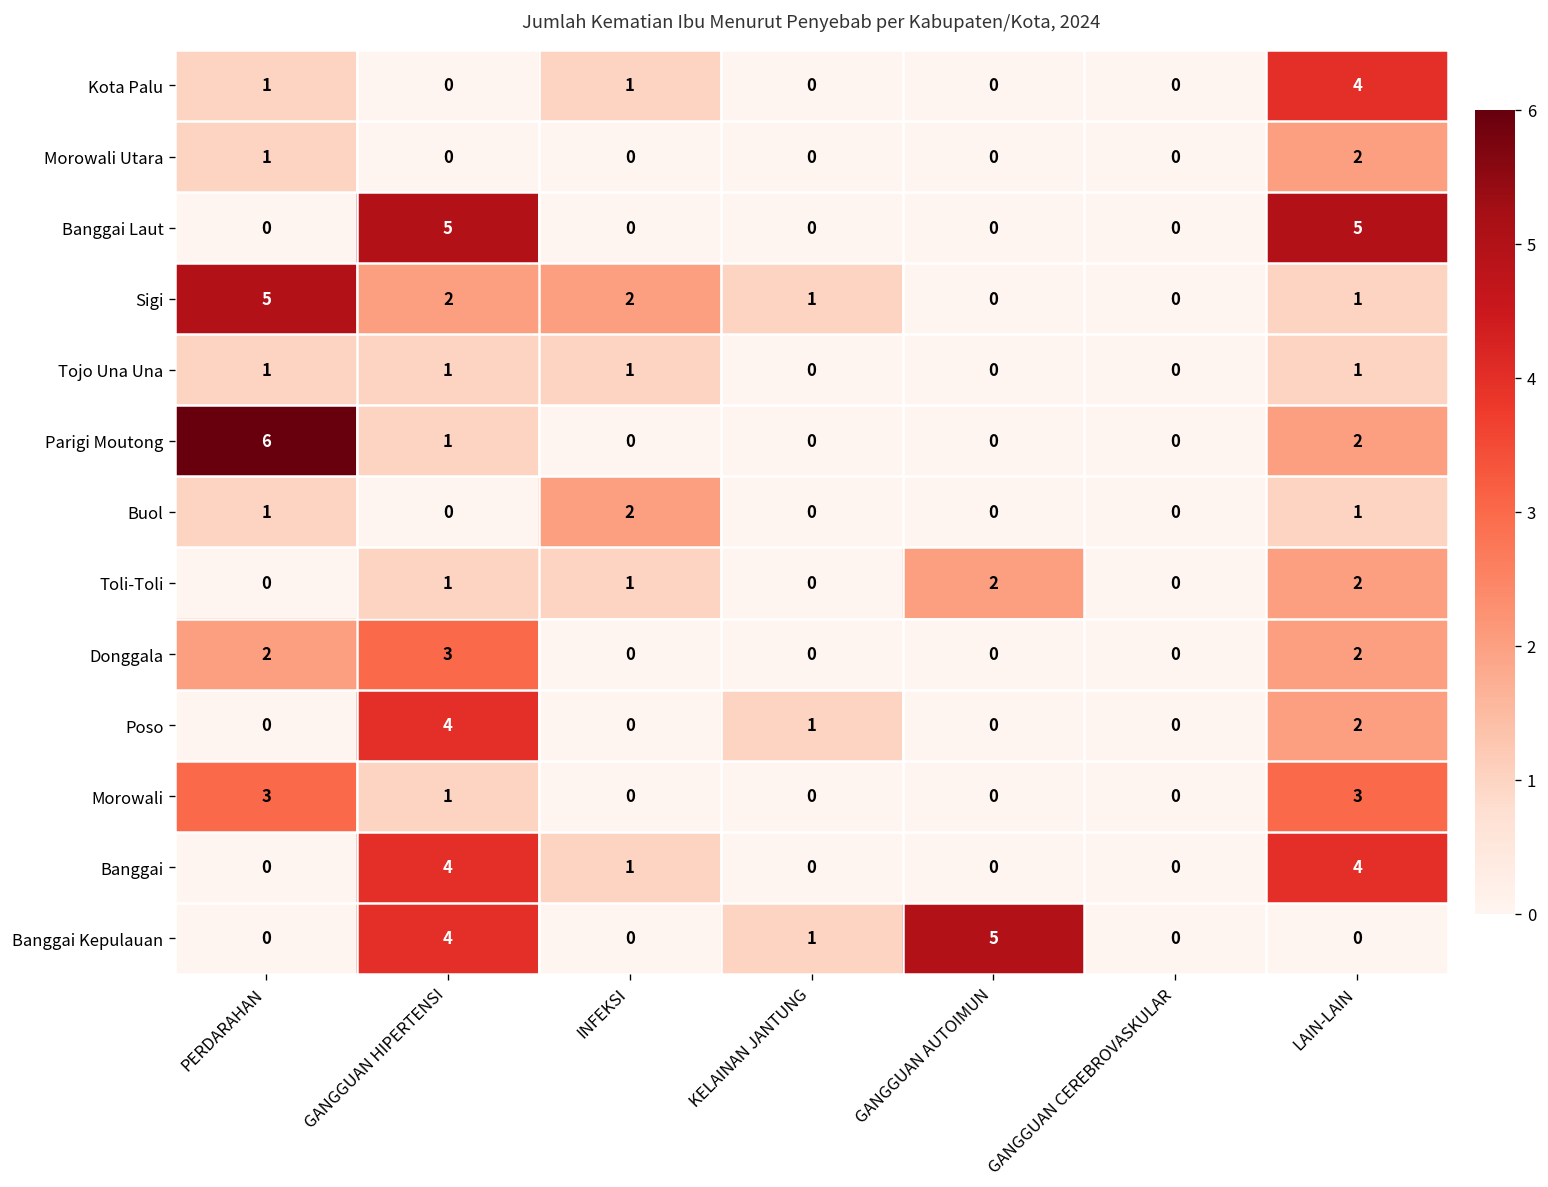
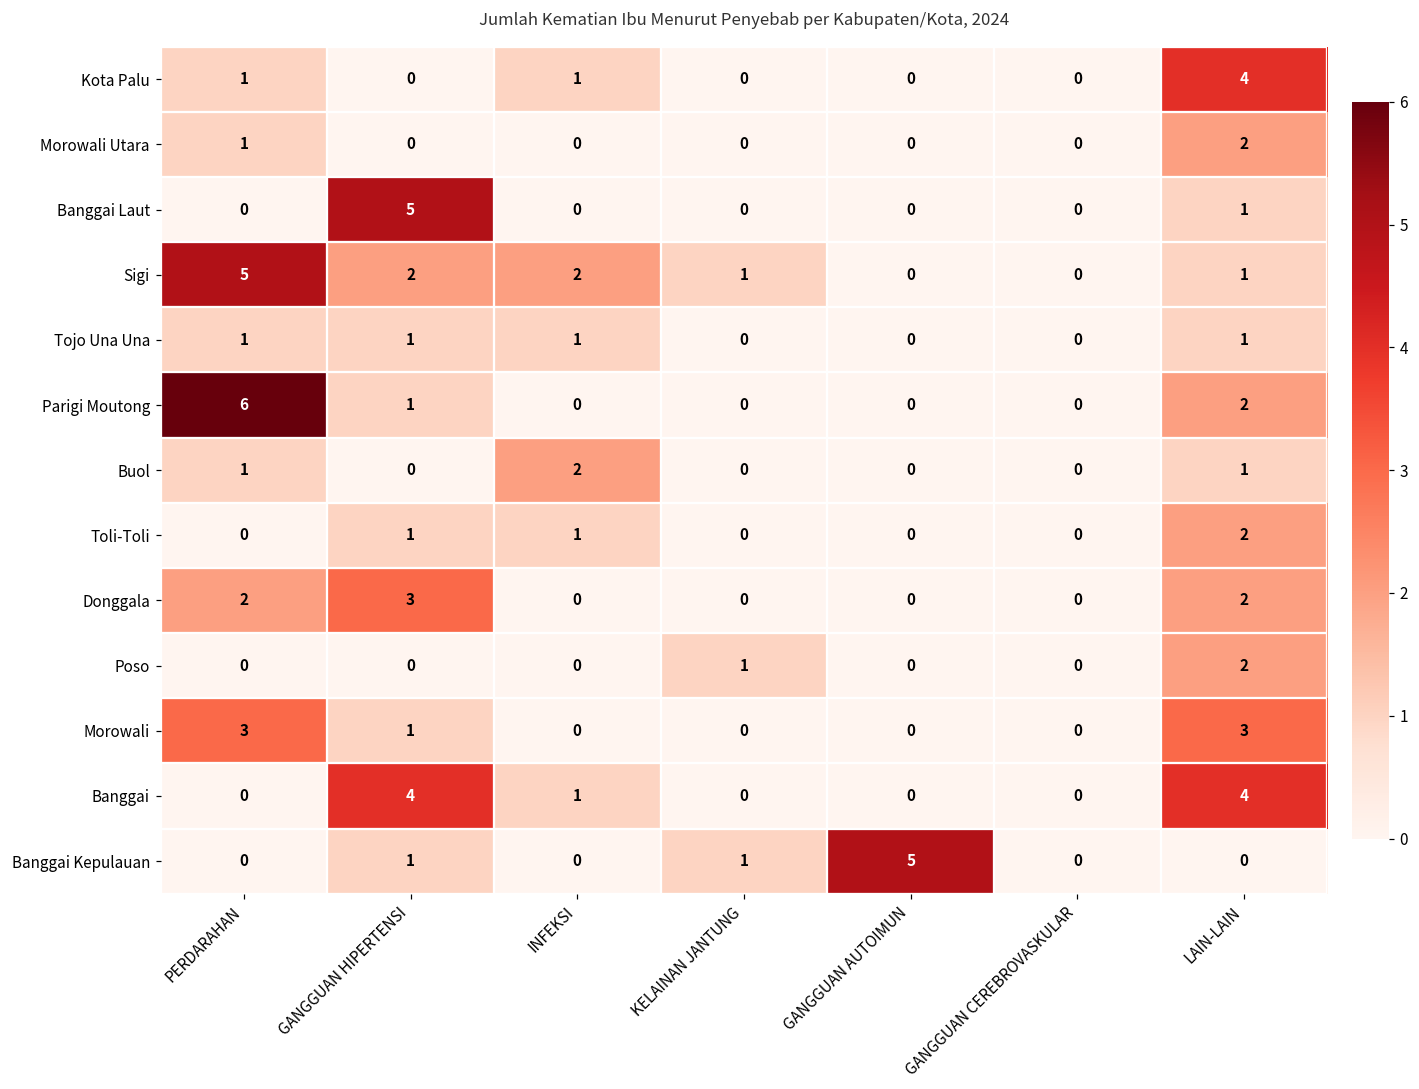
  {
    "Kota Palu": {
      "PERDARAHAN": 1,
      "GANGGUAN HIPERTENSI": 0,
      "INFEKSI": 1,
      "KELAINAN JANTUNG": 0,
      "GANGGUAN AUTOIMUN": 0,
      "GANGGUAN CEREBROVASKULAR": 0,
      "LAIN-LAIN": 4
    },
    "Morowali Utara": {
      "PERDARAHAN": 1,
      "GANGGUAN HIPERTENSI": 0,
      "INFEKSI": 0,
      "KELAINAN JANTUNG": 0,
      "GANGGUAN AUTOIMUN": 0,
      "GANGGUAN CEREBROVASKULAR": 0,
      "LAIN-LAIN": 2
    },
    "Banggai Laut": {
      "PERDARAHAN": 0,
      "GANGGUAN HIPERTENSI": 5,
      "INFEKSI": 0,
      "KELAINAN JANTUNG": 0,
      "GANGGUAN AUTOIMUN": 0,
      "GANGGUAN CEREBROVASKULAR": 0,
-     "LAIN-LAIN": 5
+     "LAIN-LAIN": 1
    },
    "Sigi": {
      "PERDARAHAN": 5,
      "GANGGUAN HIPERTENSI": 2,
      "INFEKSI": 2,
      "KELAINAN JANTUNG": 1,
      "GANGGUAN AUTOIMUN": 0,
      "GANGGUAN CEREBROVASKULAR": 0,
      "LAIN-LAIN": 1
    },
    "Tojo Una Una": {
      "PERDARAHAN": 1,
      "GANGGUAN HIPERTENSI": 1,
      "INFEKSI": 1,
      "KELAINAN JANTUNG": 0,
      "GANGGUAN AUTOIMUN": 0,
      "GANGGUAN CEREBROVASKULAR": 0,
      "LAIN-LAIN": 1
    },
    "Parigi Moutong": {
      "PERDARAHAN": 6,
      "GANGGUAN HIPERTENSI": 1,
      "INFEKSI": 0,
      "KELAINAN JANTUNG": 0,
      "GANGGUAN AUTOIMUN": 0,
      "GANGGUAN CEREBROVASKULAR": 0,
      "LAIN-LAIN": 2
    },
    "Buol": {
      "PERDARAHAN": 1,
      "GANGGUAN HIPERTENSI": 0,
      "INFEKSI": 2,
      "KELAINAN JANTUNG": 0,
      "GANGGUAN AUTOIMUN": 0,
      "GANGGUAN CEREBROVASKULAR": 0,
      "LAIN-LAIN": 1
    },
    "Toli-Toli": {
      "PERDARAHAN": 0,
      "GANGGUAN HIPERTENSI": 1,
      "INFEKSI": 1,
      "KELAINAN JANTUNG": 0,
-     "GANGGUAN AUTOIMUN": 2,
+     "GANGGUAN AUTOIMUN": 0,
      "GANGGUAN CEREBROVASKULAR": 0,
      "LAIN-LAIN": 2
    },
    "Donggala": {
      "PERDARAHAN": 2,
      "GANGGUAN HIPERTENSI": 3,
      "INFEKSI": 0,
      "KELAINAN JANTUNG": 0,
      "GANGGUAN AUTOIMUN": 0,
      "GANGGUAN CEREBROVASKULAR": 0,
      "LAIN-LAIN": 2
    },
    "Poso": {
      "PERDARAHAN": 0,
-     "GANGGUAN HIPERTENSI": 4,
+     "GANGGUAN HIPERTENSI": 0,
      "INFEKSI": 0,
      "KELAINAN JANTUNG": 1,
      "GANGGUAN AUTOIMUN": 0,
      "GANGGUAN CEREBROVASKULAR": 0,
      "LAIN-LAIN": 2
    },
    "Morowali": {
      "PERDARAHAN": 3,
      "GANGGUAN HIPERTENSI": 1,
      "INFEKSI": 0,
      "KELAINAN JANTUNG": 0,
      "GANGGUAN AUTOIMUN": 0,
      "GANGGUAN CEREBROVASKULAR": 0,
      "LAIN-LAIN": 3
    },
    "Banggai": {
      "PERDARAHAN": 0,
      "GANGGUAN HIPERTENSI": 4,
      "INFEKSI": 1,
      "KELAINAN JANTUNG": 0,
      "GANGGUAN AUTOIMUN": 0,
      "GANGGUAN CEREBROVASKULAR": 0,
      "LAIN-LAIN": 4
    },
    "Banggai Kepulauan": {
      "PERDARAHAN": 0,
-     "GANGGUAN HIPERTENSI": 4,
+     "GANGGUAN HIPERTENSI": 1,
      "INFEKSI": 0,
      "KELAINAN JANTUNG": 1,
      "GANGGUAN AUTOIMUN": 5,
      "GANGGUAN CEREBROVASKULAR": 0,
      "LAIN-LAIN": 0
    }
  }
